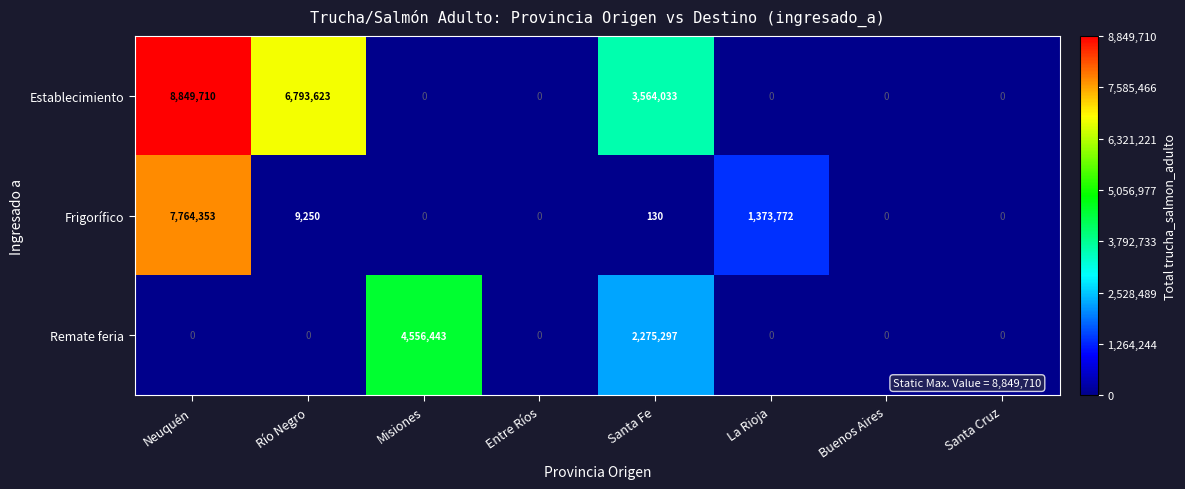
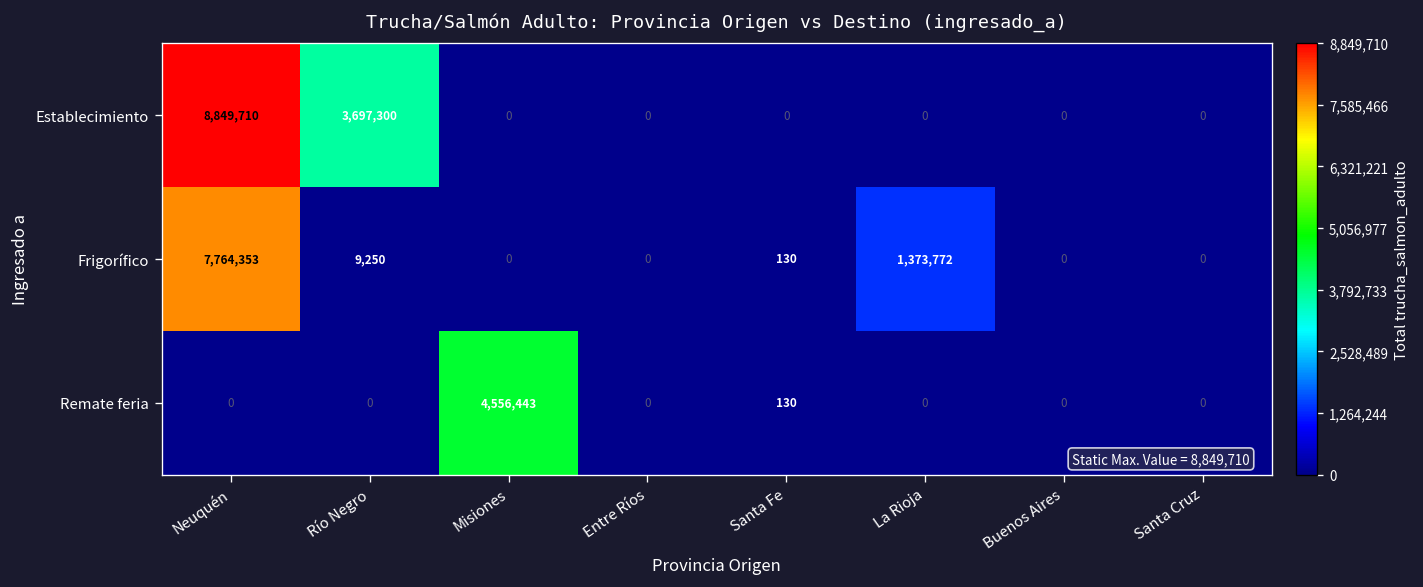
  {
    "Establecimiento": {
      "Neuquén": "8,849,710",
-     "Río Negro": "6,793,623",
+     "Río Negro": "3,697,300",
      "Misiones": "0",
      "Entre Ríos": "0",
-     "Santa Fe": "3,564,033",
+     "Santa Fe": "0",
      "La Rioja": "0",
      "Buenos Aires": "0",
      "Santa Cruz": "0"
    },
    "Frigorífico": {
      "Neuquén": "7,764,353",
      "Río Negro": "9,250",
      "Misiones": "0",
      "Entre Ríos": "0",
      "Santa Fe": "130",
      "La Rioja": "1,373,772",
      "Buenos Aires": "0",
      "Santa Cruz": "0"
    },
    "Remate feria": {
      "Neuquén": "0",
      "Río Negro": "0",
      "Misiones": "4,556,443",
      "Entre Ríos": "0",
-     "Santa Fe": "2,275,297",
+     "Santa Fe": "130",
      "La Rioja": "0",
      "Buenos Aires": "0",
      "Santa Cruz": "0"
    }
  }
